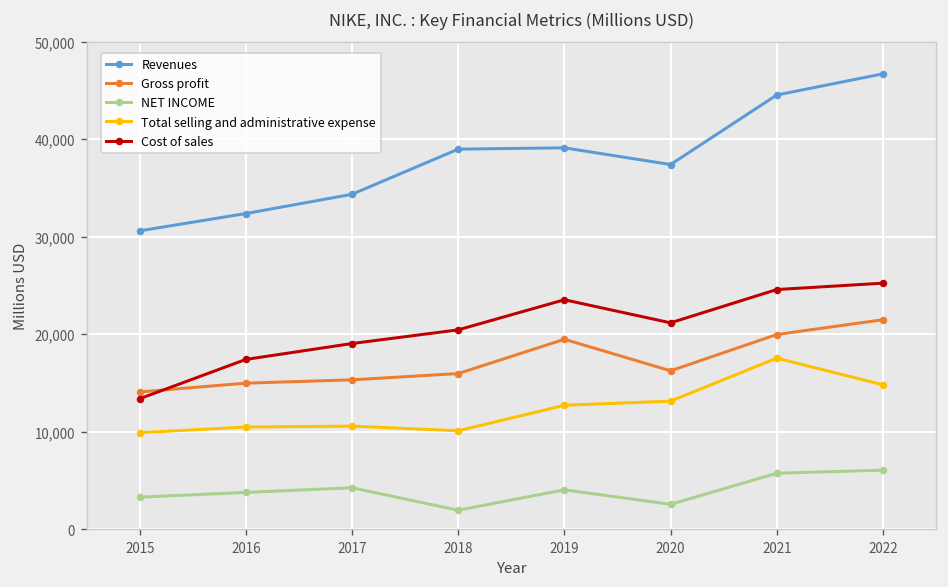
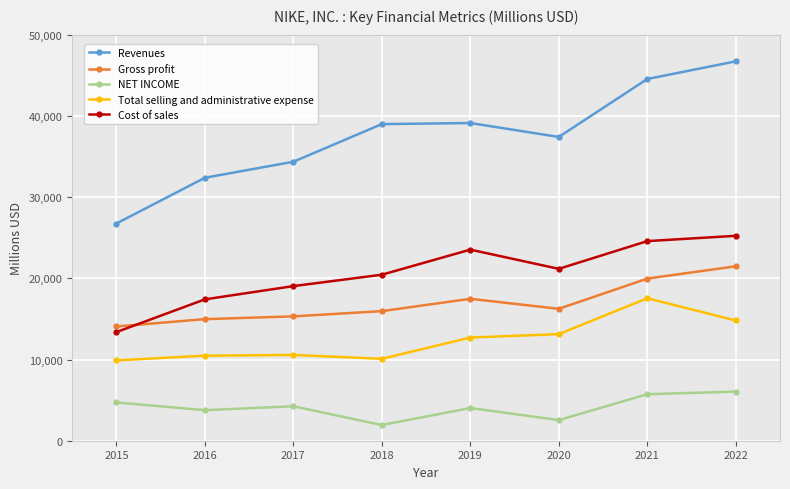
  {
    "Revenues": {
-     "2015": "31,000",
+     "2015": "27,000",
      "2016": "32,000",
      "2017": "34,000",
      "2018": "39,000",
      "2019": "39,000",
      "2020": "37,000",
      "2021": "45,000",
      "2022": "47,000"
    },
    "Gross profit": {
      "2015": "14,000",
      "2016": "15,000",
      "2017": "15,000",
      "2018": "16,000",
-     "2019": "19,000",
+     "2019": "17,000",
      "2020": "16,000",
      "2021": "20,000",
      "2022": "21,000"
    },
    "NET INCOME": {
-     "2015": "3,000",
+     "2015": "5,000",
      "2016": "4,000",
      "2017": "4,000",
      "2018": "2,000",
      "2019": "4,000",
      "2020": "3,000",
      "2021": "6,000",
      "2022": "6,000"
    },
    "Total selling and administrative expense": {
      "2015": "10,000",
      "2016": "10,000",
      "2017": "11,000",
      "2018": "10,000",
      "2019": "13,000",
      "2020": "13,000",
      "2021": "18,000",
      "2022": "15,000"
    },
    "Cost of sales": {
      "2015": "13,000",
      "2016": "17,000",
      "2017": "19,000",
      "2018": "20,000",
      "2019": "24,000",
      "2020": "21,000",
      "2021": "25,000",
      "2022": "25,000"
    }
  }
